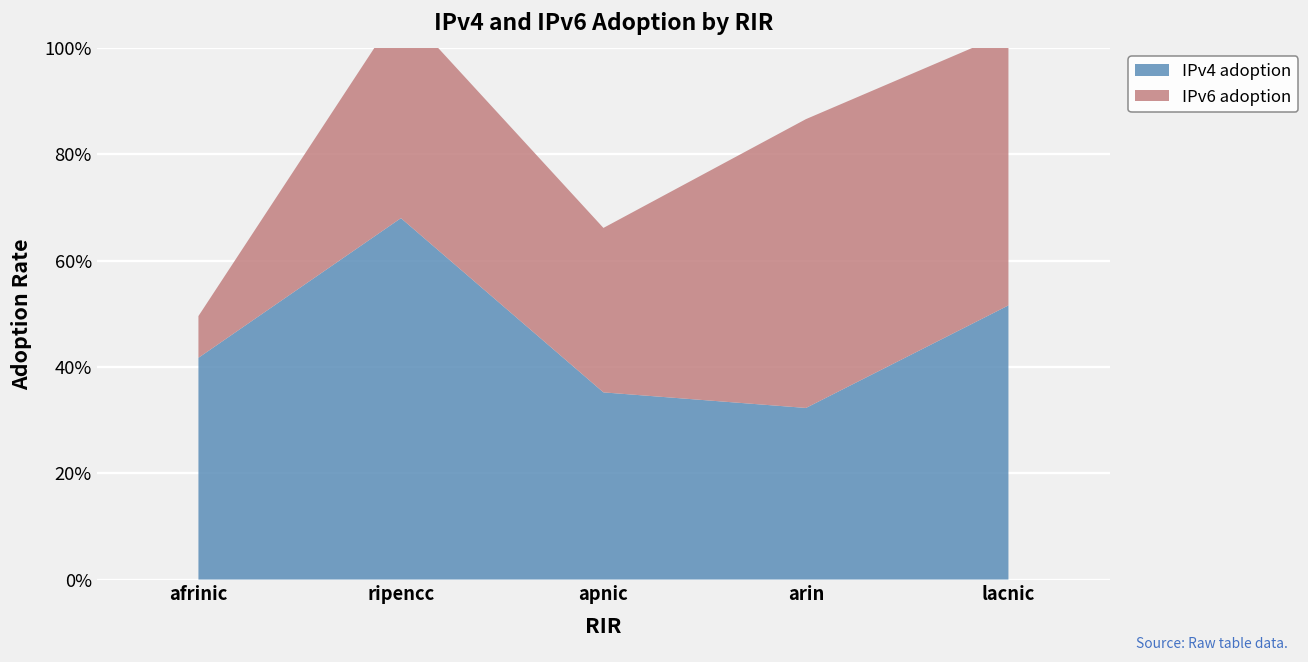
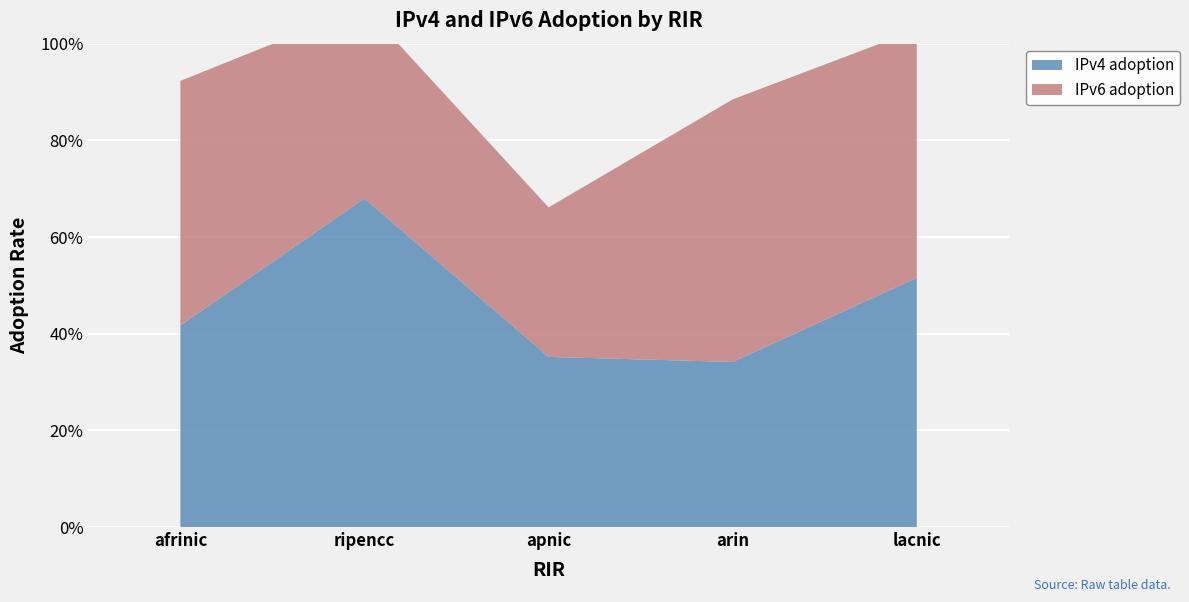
  {
    "IPv4 adoption": {
      "afrinic": "42%",
      "ripencc": "68%",
      "apnic": "35%",
-     "arin": "32%",
+     "arin": "34%",
      "lacnic": "52%"
    },
    "IPv6 adoption": {
-     "afrinic": "8%",
+     "afrinic": "51%",
      "apnic": "31%",
      "arin": "54%"
    }
  }
